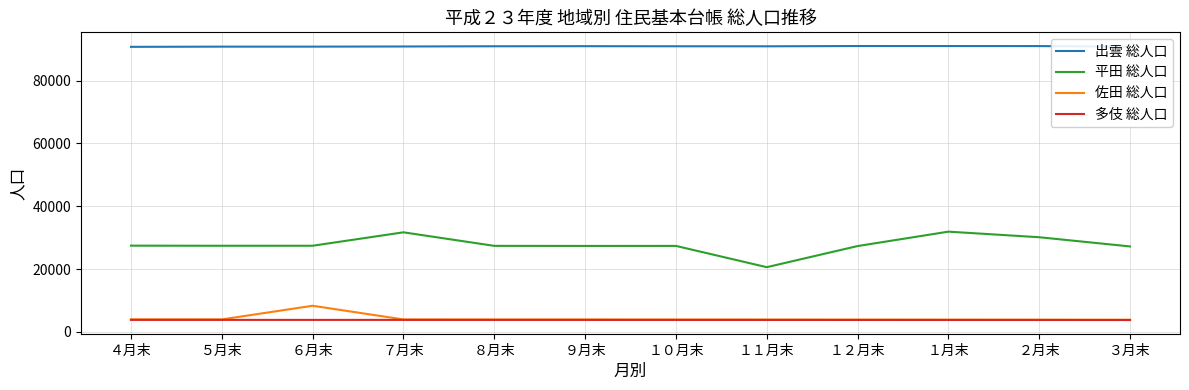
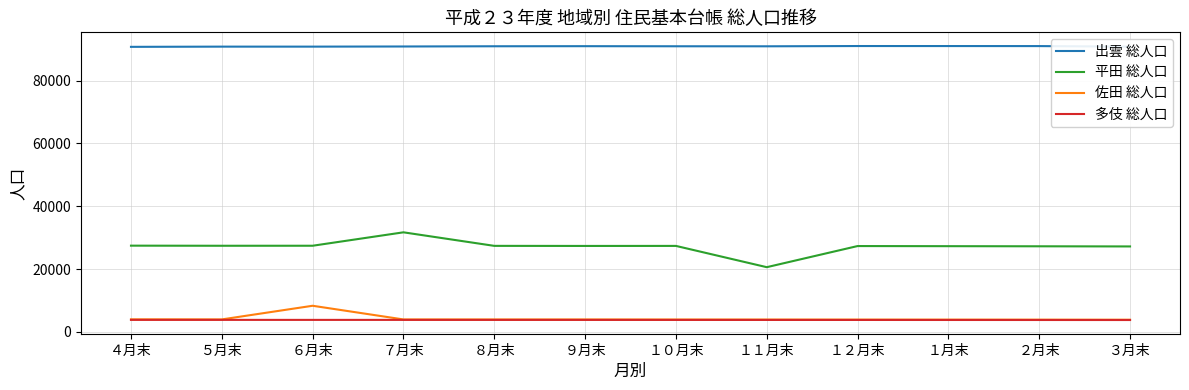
  {
    "出雲 総人口": {
      "４月末": 91000,
      "５月末": 91000,
      "６月末": 91000,
      "７月末": 91000,
      "８月末": 91000,
      "９月末": 91000,
      "１０月末": 91000,
      "１１月末": 91000,
      "１２月末": 91000,
      "１月末": 91000,
      "２月末": 91000
    },
    "平田 総人口": {
      "４月末": 27000,
      "５月末": 27000,
      "６月末": 27000,
      "７月末": 32000,
      "８月末": 27000,
      "９月末": 27000,
      "１０月末": 27000,
      "１１月末": 21000,
      "１２月末": 27000,
-     "１月末": 32000,
-     "２月末": 30000,
+     "１月末": 27000,
+     "２月末": 27000,
      "３月末": 27000
    },
    "佐田 総人口": {
      "６月末": 8000
    },
    "多伎 総人口": {
      "６月末": 4000
    }
  }
